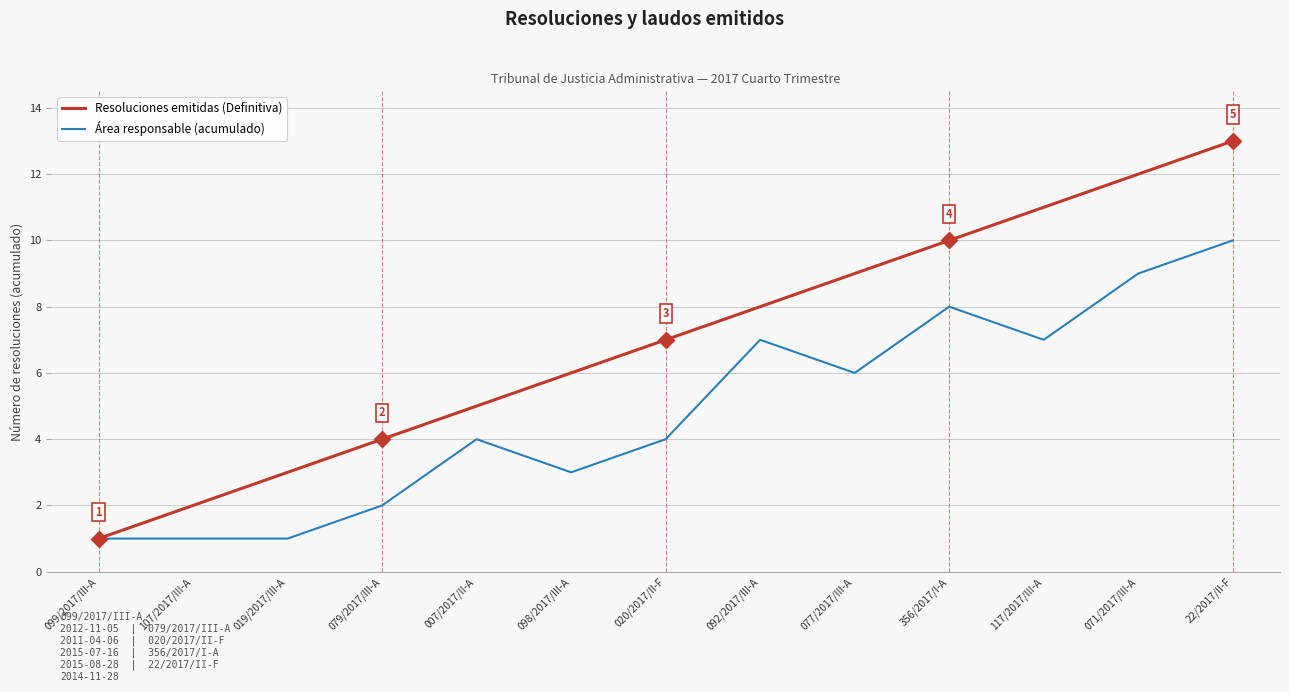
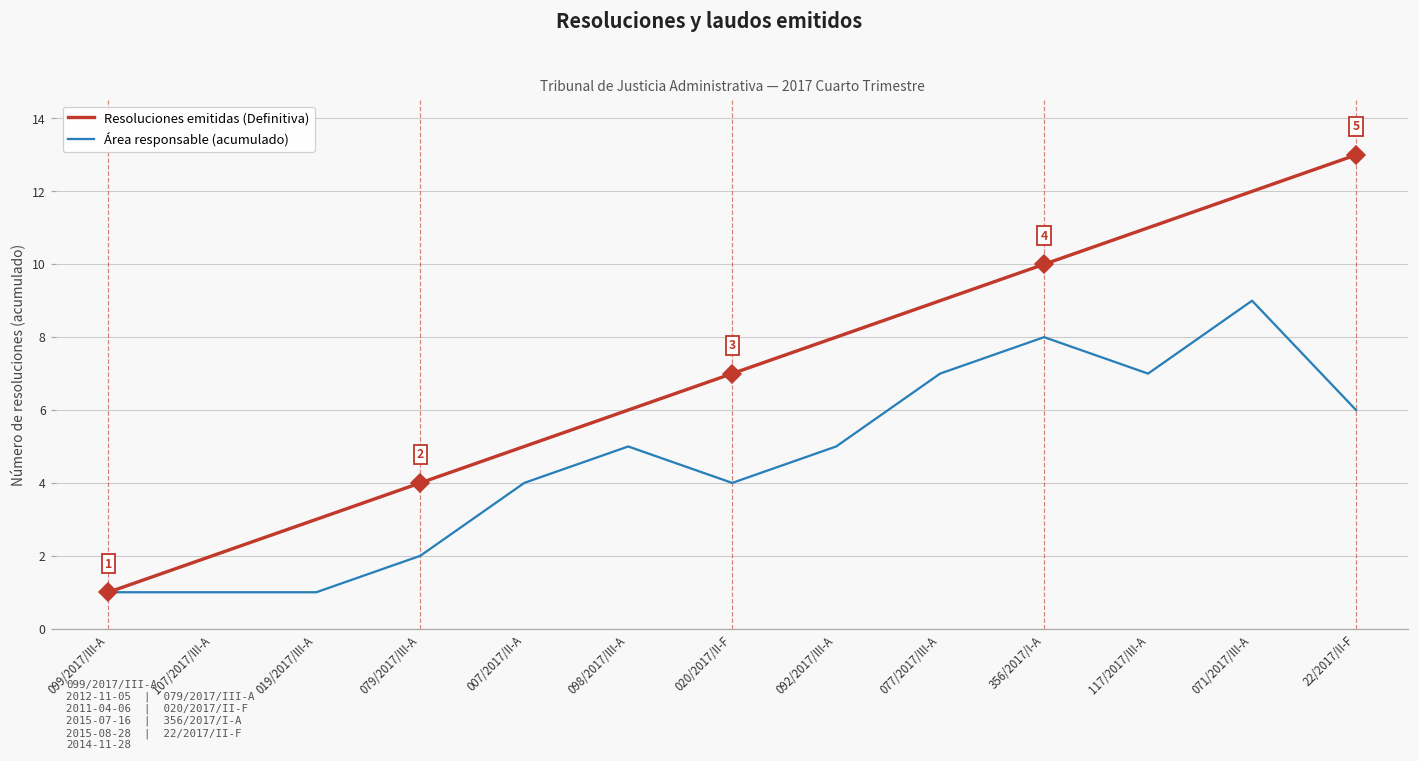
  {
    "Área responsable (acumulado)": {
      "107/2017/III-A": 1,
      "019/2017/III-A": 1,
      "079/2017/III-A": 2,
      "007/2017/II-A": 4,
-     "098/2017/III-A": 3,
+     "098/2017/III-A": 5,
      "020/2017/II-F": 4,
-     "092/2017/III-A": 7,
-     "077/2017/III-A": 6,
+     "092/2017/III-A": 5,
+     "077/2017/III-A": 7,
      "356/2017/I-A": 8,
      "117/2017/III-A": 7,
      "071/2017/III-A": 9,
-     "22/2017/II-F": 10
+     "22/2017/II-F": 6
    }
  }
